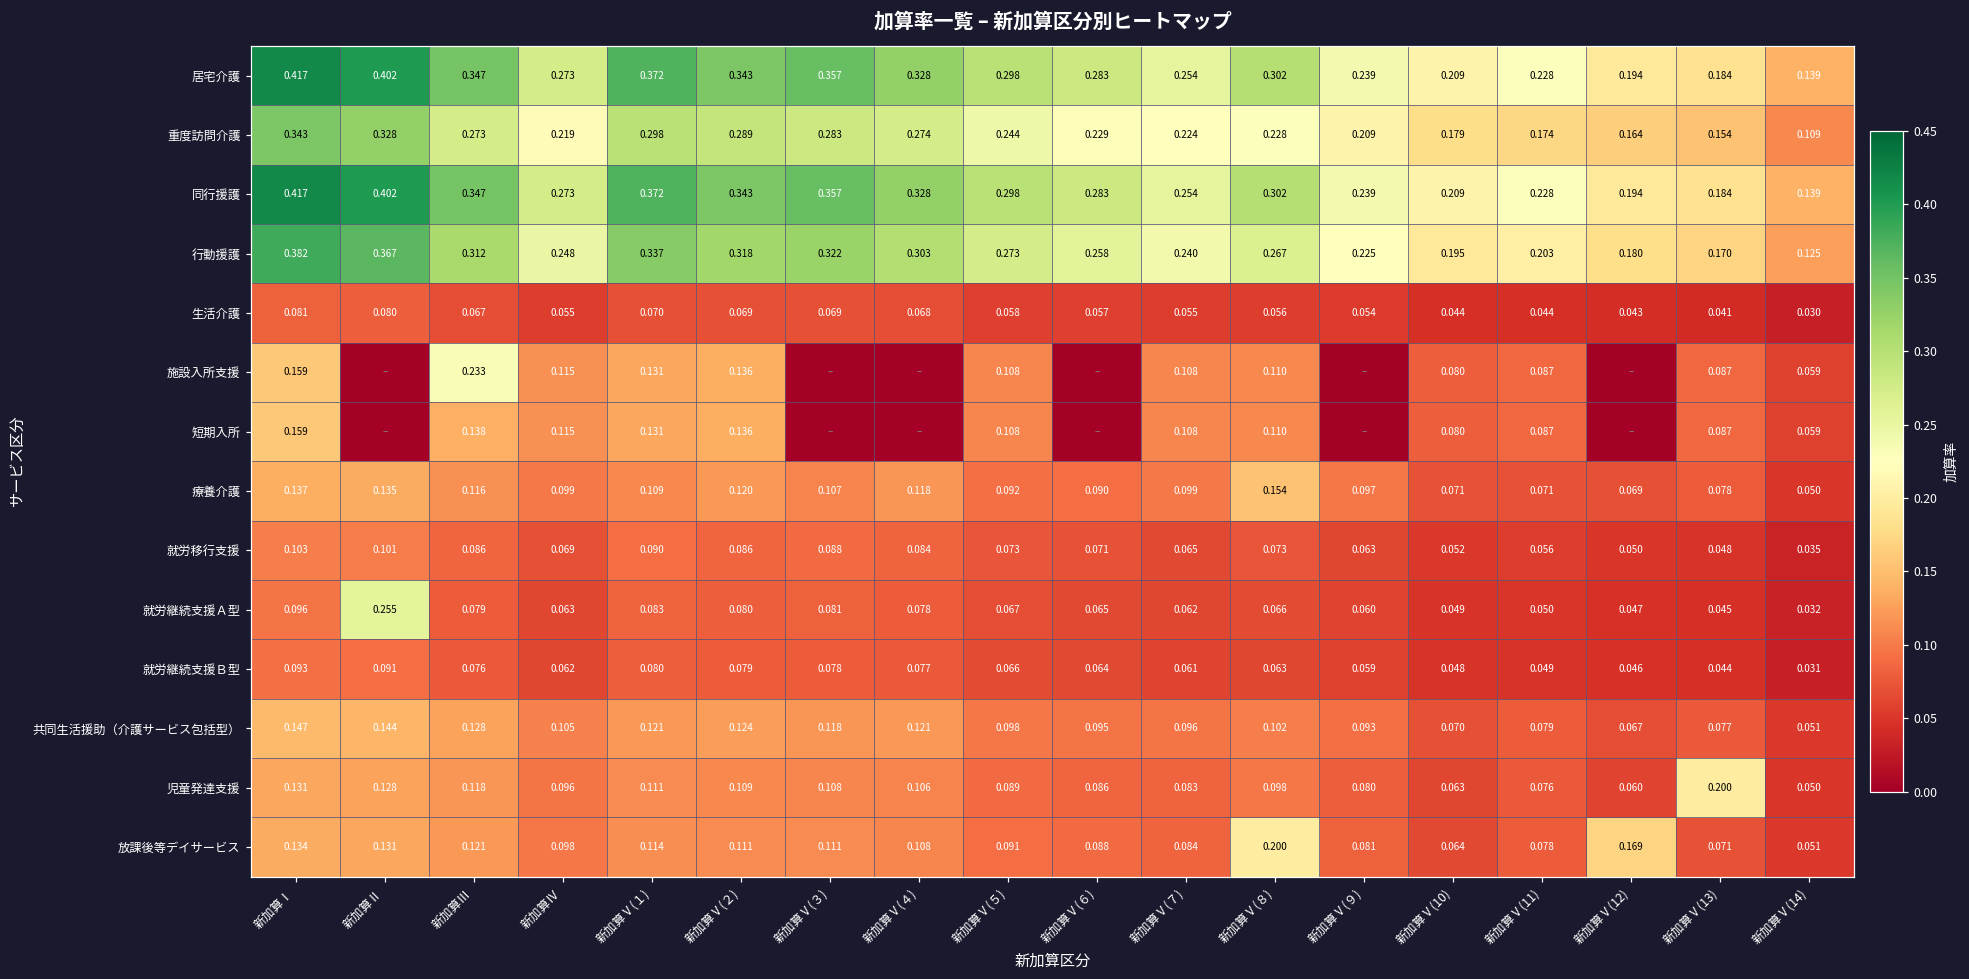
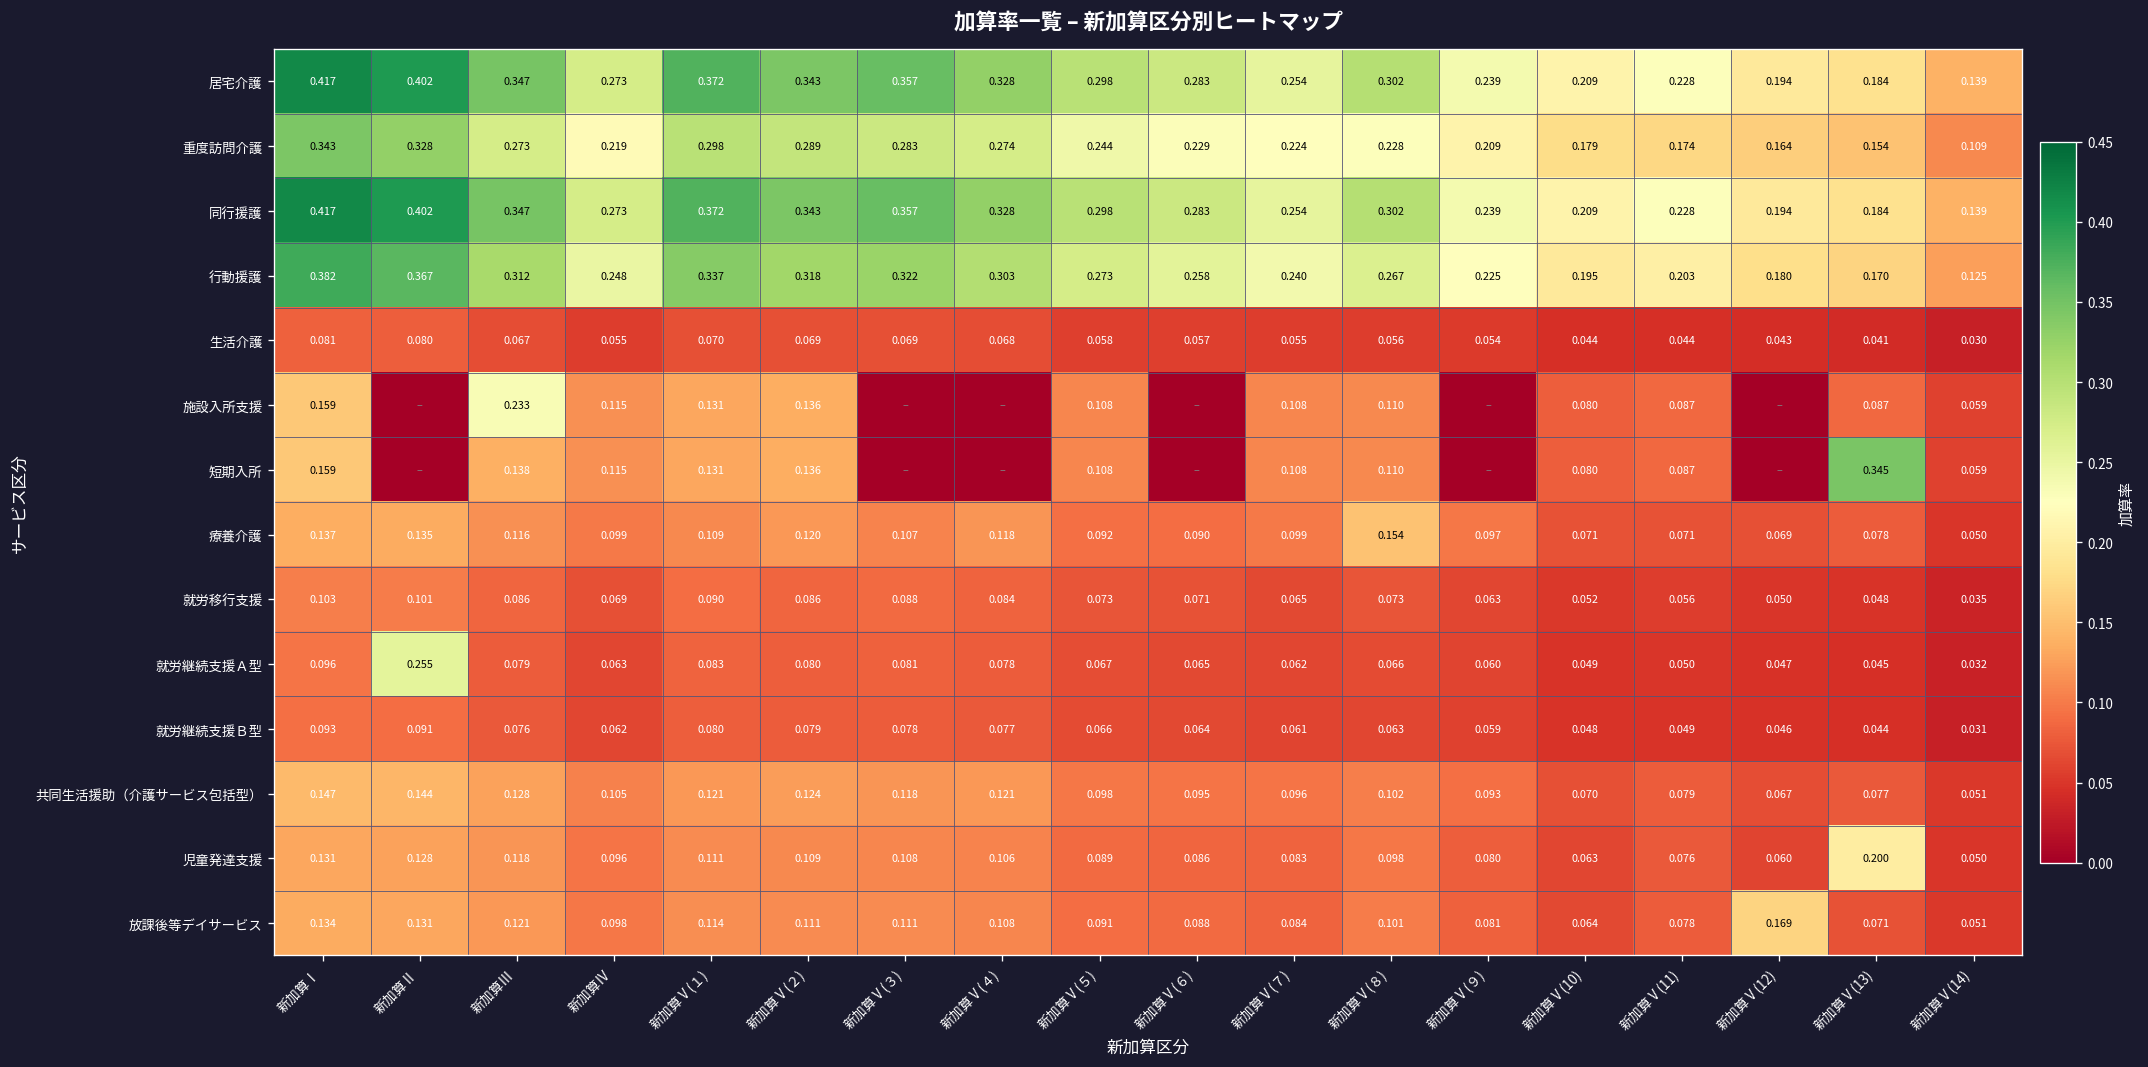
  {
    "短期入所": {
      "新加算Ⅰ": 0.159,
      "新加算Ⅲ": 0.138,
      "新加算Ⅳ": 0.115,
      "新加算Ⅴ(１)": 0.131,
      "新加算Ⅴ(２)": 0.136,
      "新加算Ⅴ(５)": 0.108,
      "新加算Ⅴ(７)": 0.108,
      "新加算Ⅴ(８)": 0.110,
      "新加算Ⅴ(10)": 0.080,
      "新加算Ⅴ(11)": 0.087,
-     "新加算Ⅴ(13)": 0.087,
+     "新加算Ⅴ(13)": 0.345,
      "新加算Ⅴ(14)": 0.059
    },
    "放課後等デイサービス": {
      "新加算Ⅰ": 0.134,
      "新加算Ⅱ": 0.131,
      "新加算Ⅲ": 0.121,
      "新加算Ⅳ": 0.098,
      "新加算Ⅴ(１)": 0.114,
      "新加算Ⅴ(２)": 0.111,
      "新加算Ⅴ(３)": 0.111,
      "新加算Ⅴ(４)": 0.108,
      "新加算Ⅴ(５)": 0.091,
      "新加算Ⅴ(６)": 0.088,
      "新加算Ⅴ(７)": 0.084,
-     "新加算Ⅴ(８)": 0.200,
+     "新加算Ⅴ(８)": 0.101,
      "新加算Ⅴ(９)": 0.081,
      "新加算Ⅴ(10)": 0.064,
      "新加算Ⅴ(11)": 0.078,
      "新加算Ⅴ(12)": 0.169,
      "新加算Ⅴ(13)": 0.071,
      "新加算Ⅴ(14)": 0.051
    }
  }
